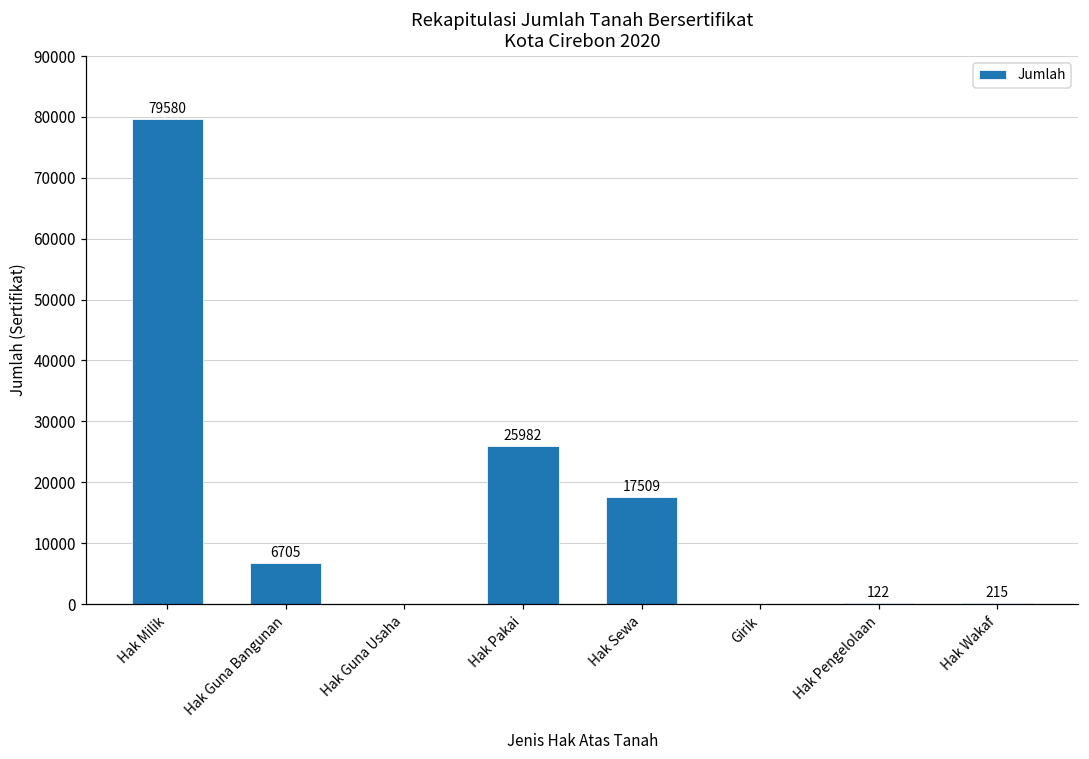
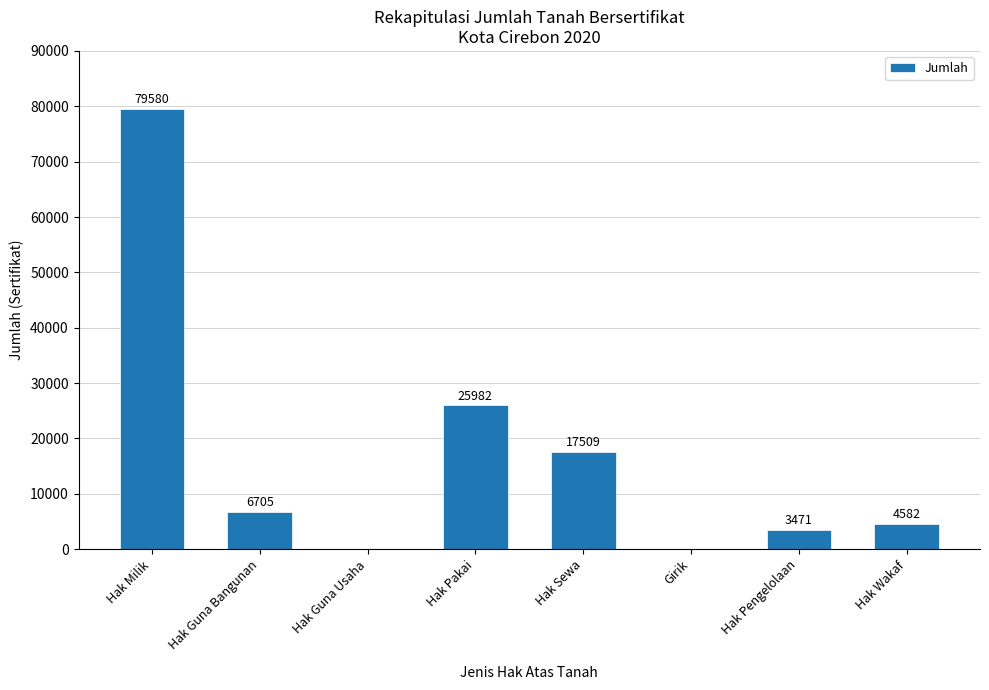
  {
    "Hak Milik": 79580,
    "Hak Guna Bangunan": 6705,
    "Hak Pakai": 25982,
    "Hak Sewa": 17509,
-   "Hak Pengelolaan": 122,
-   "Hak Wakaf": 215
+   "Hak Pengelolaan": 3471,
+   "Hak Wakaf": 4582
  }
